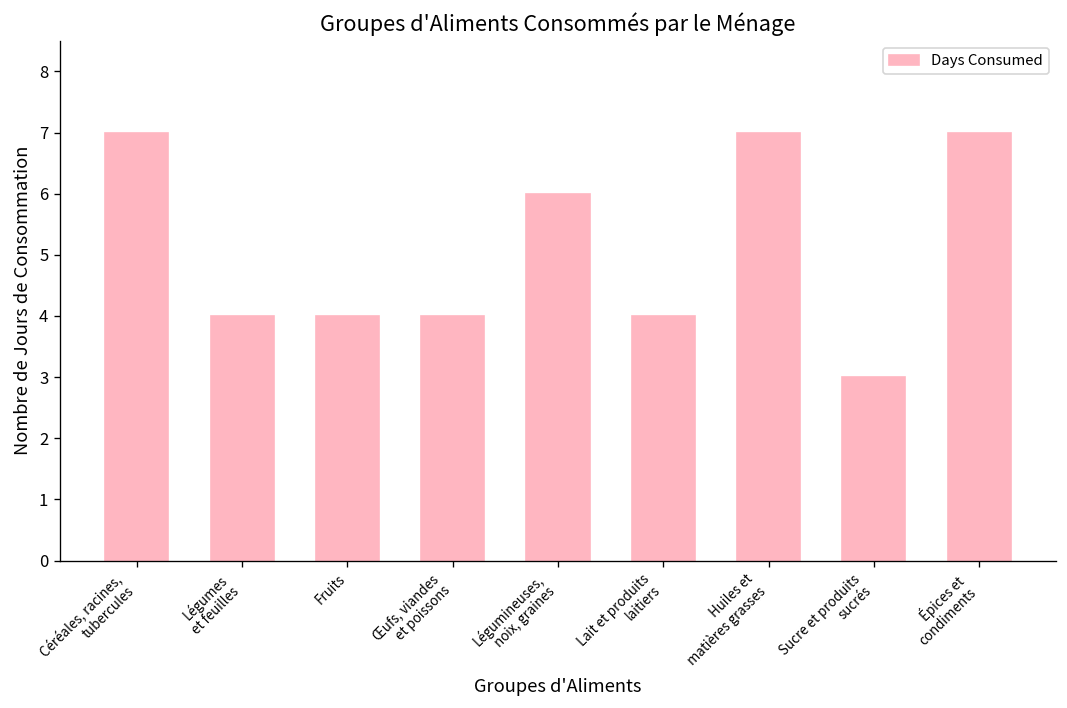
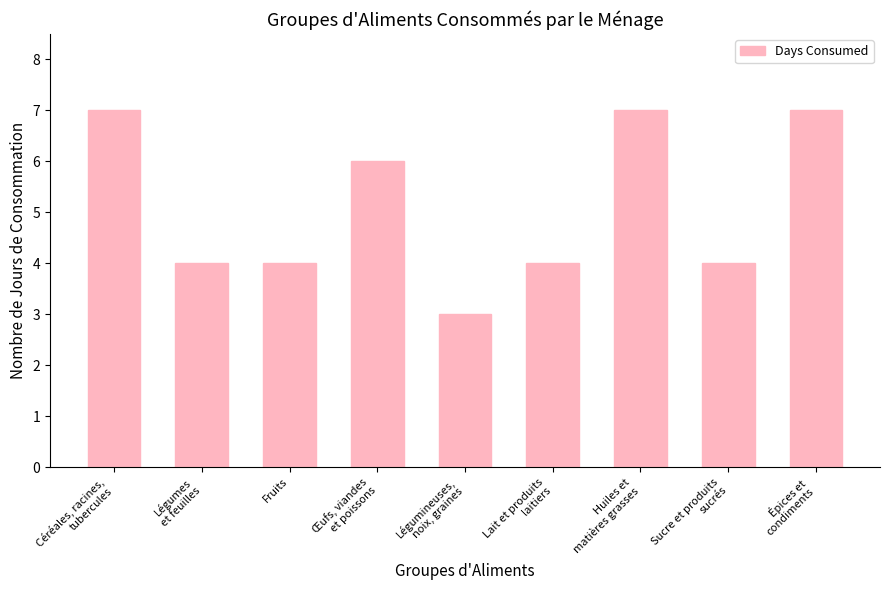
  {
    "Céréales, racines, tubercules": 7,
    "Légumes et feuilles": 4,
    "Fruits": 4,
-   "Œufs, viandes et poissons": 4,
-   "Légumineuses, noix, graines": 6,
+   "Œufs, viandes et poissons": 6,
+   "Légumineuses, noix, graines": 3,
    "Lait et produits laitiers": 4,
    "Huiles et matières grasses": 7,
-   "Sucre et produits sucrés": 3,
+   "Sucre et produits sucrés": 4,
    "Épices et condiments": 7
  }
